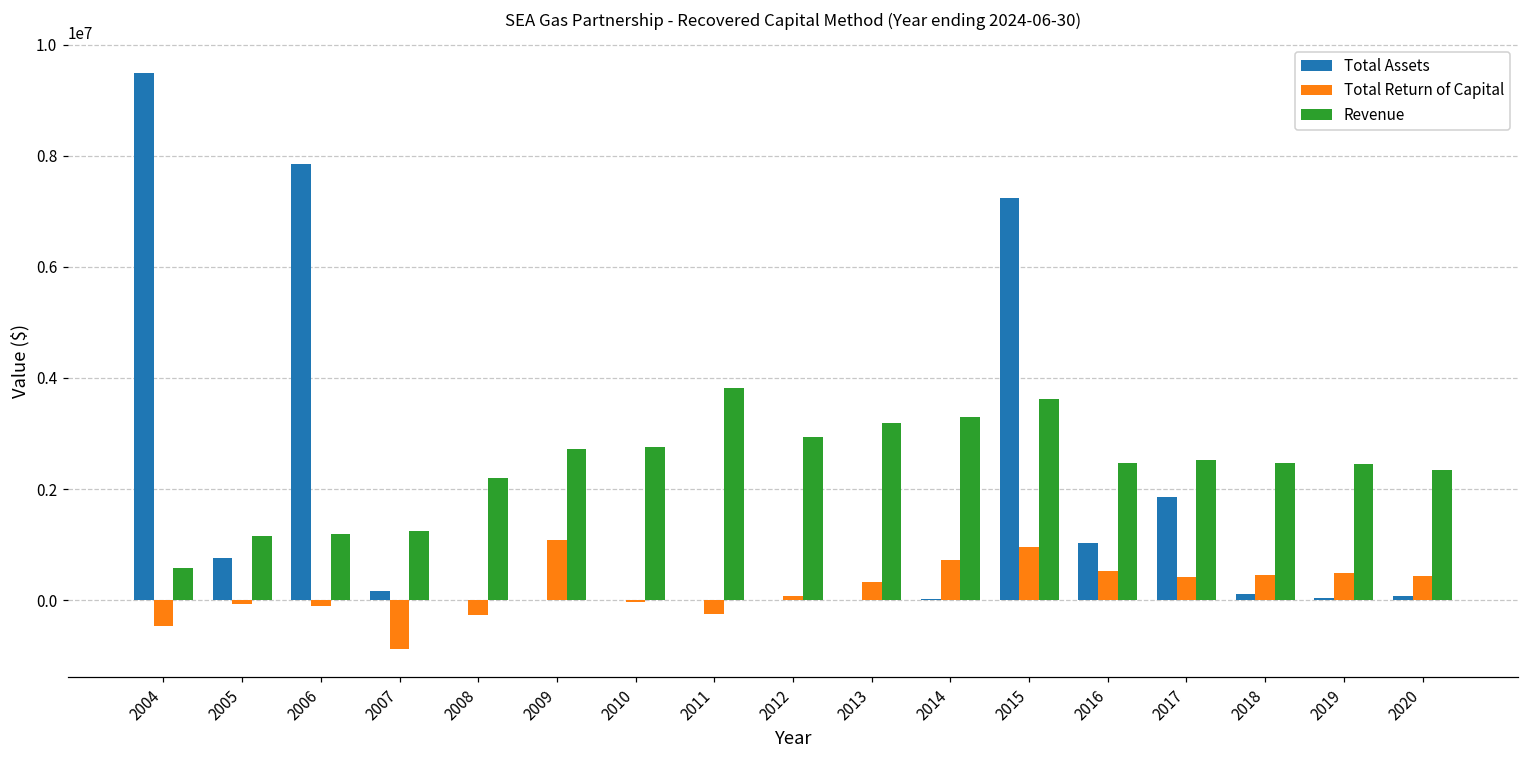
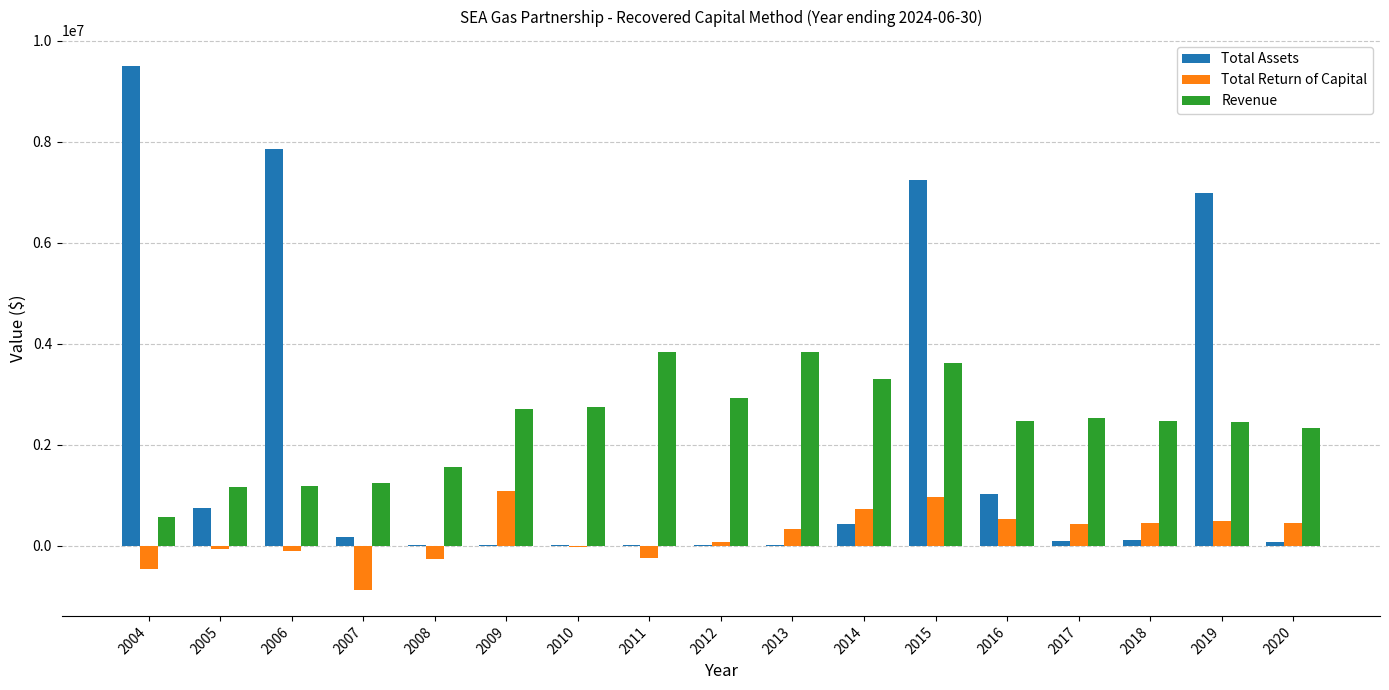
  {
    "Total Assets": {
      "2004": 9500000,
      "2005": 800000,
      "2006": 7900000,
      "2007": 200000,
-     "2014": 0,
+     "2014": 400000,
      "2015": 7200000,
      "2016": 1000000,
-     "2017": 1900000,
+     "2017": 100000,
      "2018": 100000,
-     "2019": 0,
+     "2019": 7000000,
      "2020": 100000
    },
    "Total Return of Capital": {
      "2004": -500000,
      "2005": -100000,
      "2006": -100000,
      "2007": -900000,
      "2008": -300000,
      "2009": 1100000,
      "2011": -200000,
      "2012": 100000,
      "2013": 300000,
      "2014": 700000,
      "2015": 1000000,
      "2016": 500000,
      "2017": 400000,
      "2018": 500000,
      "2019": 500000,
      "2020": 400000
    },
    "Revenue": {
      "2004": 600000,
      "2005": 1200000,
      "2006": 1200000,
      "2007": 1200000,
-     "2008": 2200000,
+     "2008": 1600000,
      "2009": 2700000,
      "2010": 2800000,
      "2011": 3800000,
      "2012": 2900000,
-     "2013": 3200000,
+     "2013": 3800000,
      "2014": 3300000,
      "2015": 3600000,
      "2016": 2500000,
      "2017": 2500000,
      "2018": 2500000,
      "2019": 2400000,
      "2020": 2300000
    }
  }
